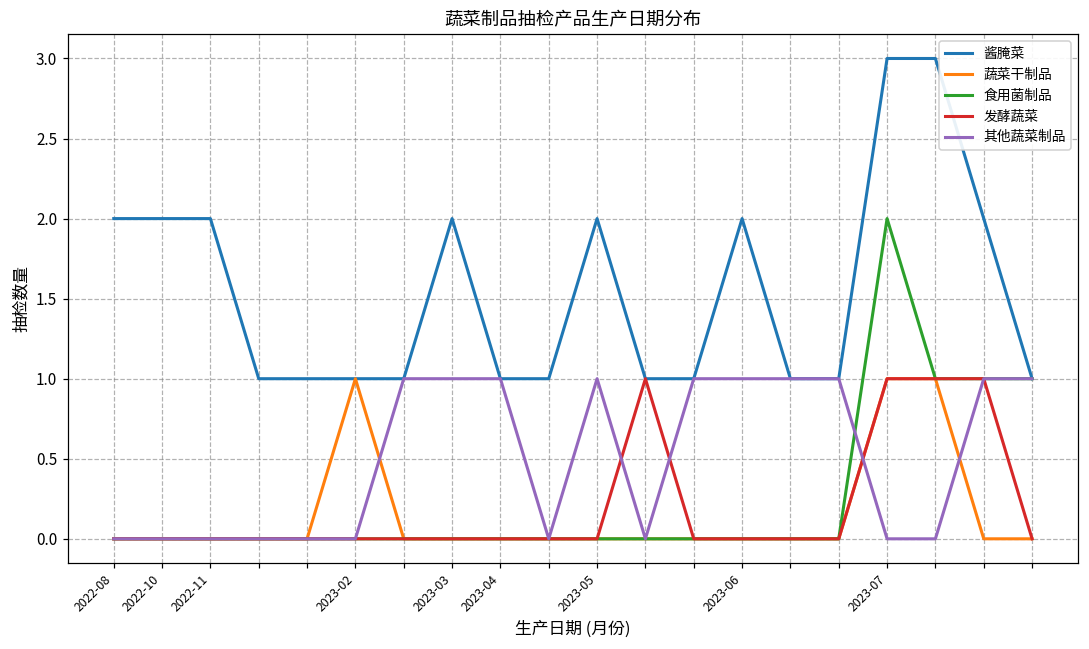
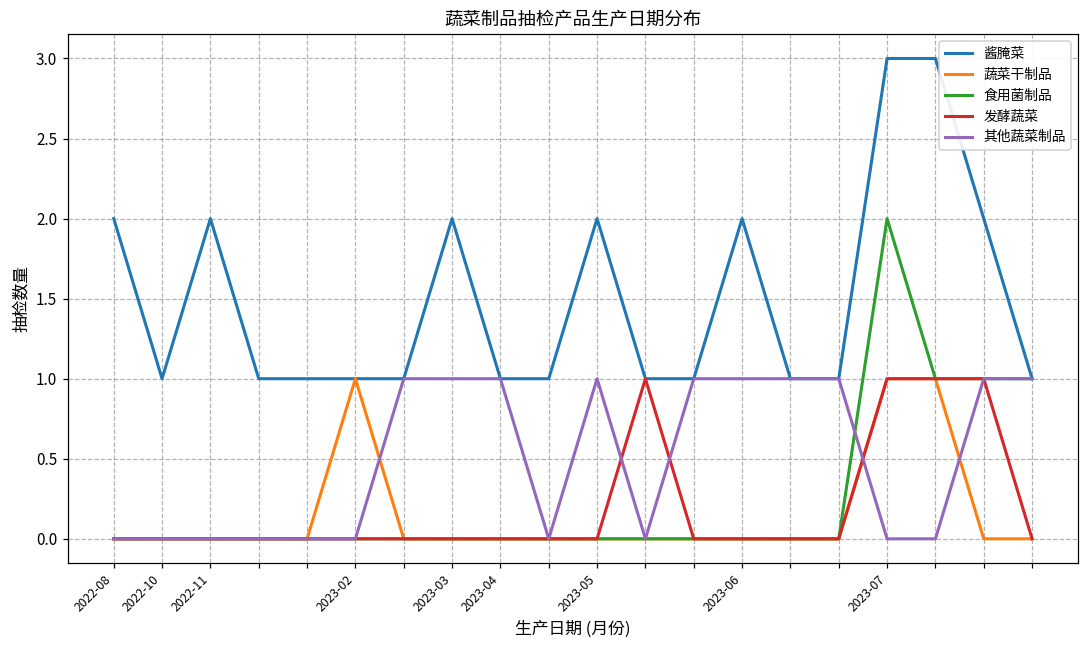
  {
    "酱腌菜": {
      "2022-08": 2,
-     "2022-10": 2,
+     "2022-10": 1,
      "2023-03": 2
    },
    "其他蔬菜制品": {
      "2023-03": 1
    }
  }
